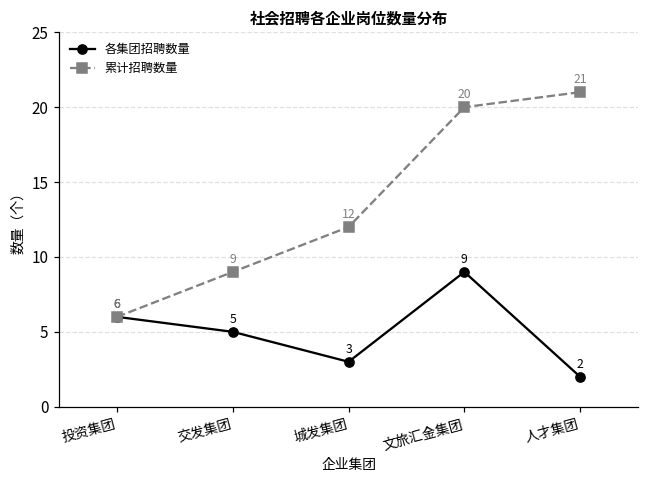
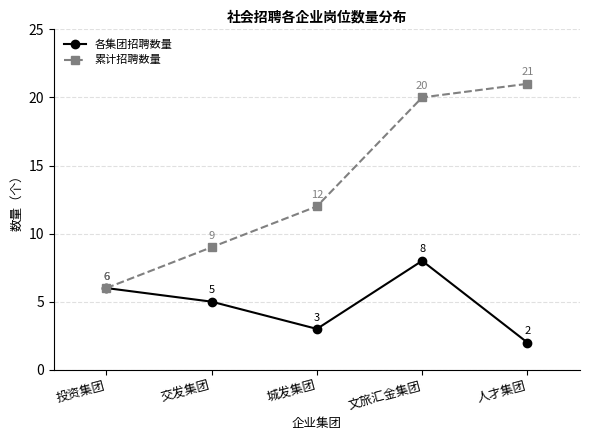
  {
    "各集团招聘数量": {
      "交发集团": 5,
      "城发集团": 3,
-     "文旅汇金集团": 9,
+     "文旅汇金集团": 8,
      "人才集团": 2
    },
    "累计招聘数量": {
      "交发集团": 9,
      "城发集团": 12,
      "文旅汇金集团": 20,
      "人才集团": 21
    }
  }
